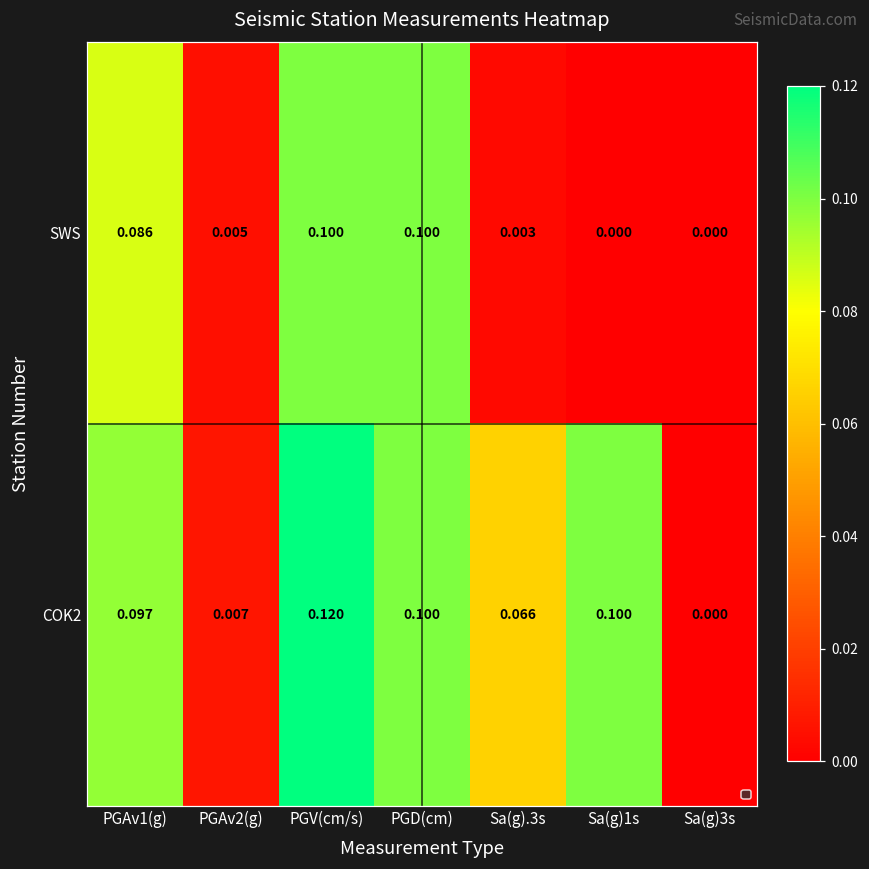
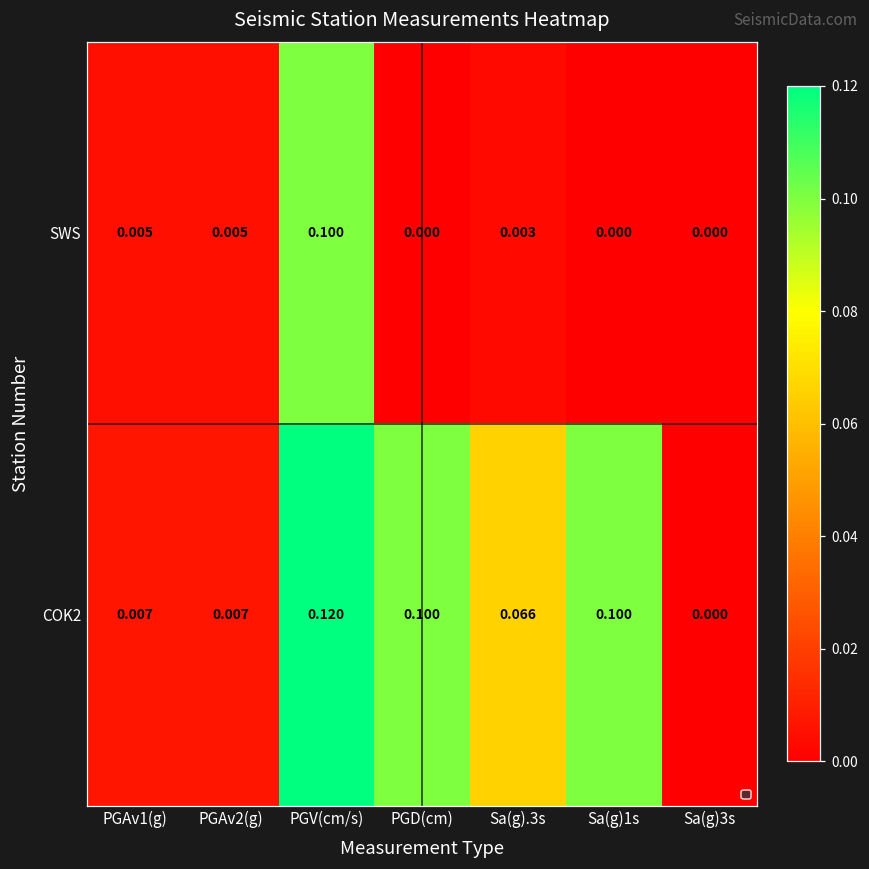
  {
    "SWS": {
-     "PGAv1(g)": 0.086,
+     "PGAv1(g)": 0.005,
      "PGAv2(g)": 0.005,
      "PGV(cm/s)": 0.100,
-     "PGD(cm)": 0.100,
+     "PGD(cm)": 0.000,
      "Sa(g).3s": 0.003,
      "Sa(g)1s": 0.000,
      "Sa(g)3s": 0.000
    },
    "COK2": {
-     "PGAv1(g)": 0.097,
+     "PGAv1(g)": 0.007,
      "PGAv2(g)": 0.007,
      "PGV(cm/s)": 0.120,
      "PGD(cm)": 0.100,
      "Sa(g).3s": 0.066,
      "Sa(g)1s": 0.100,
      "Sa(g)3s": 0.000
    }
  }
